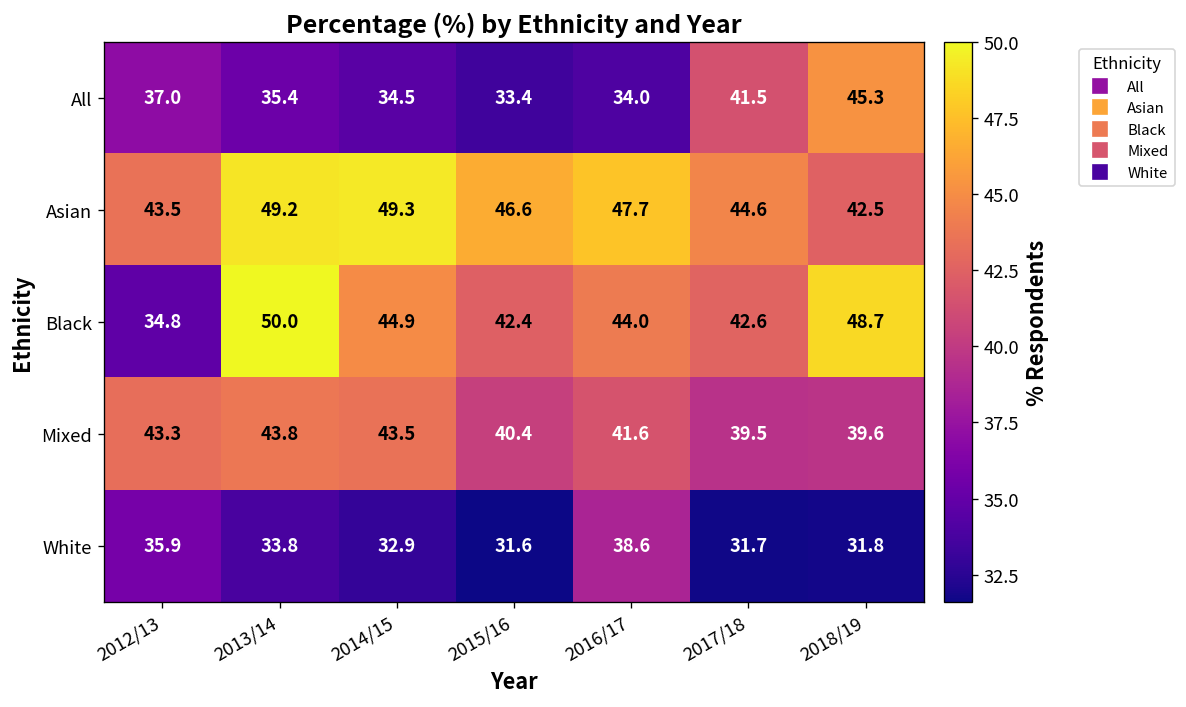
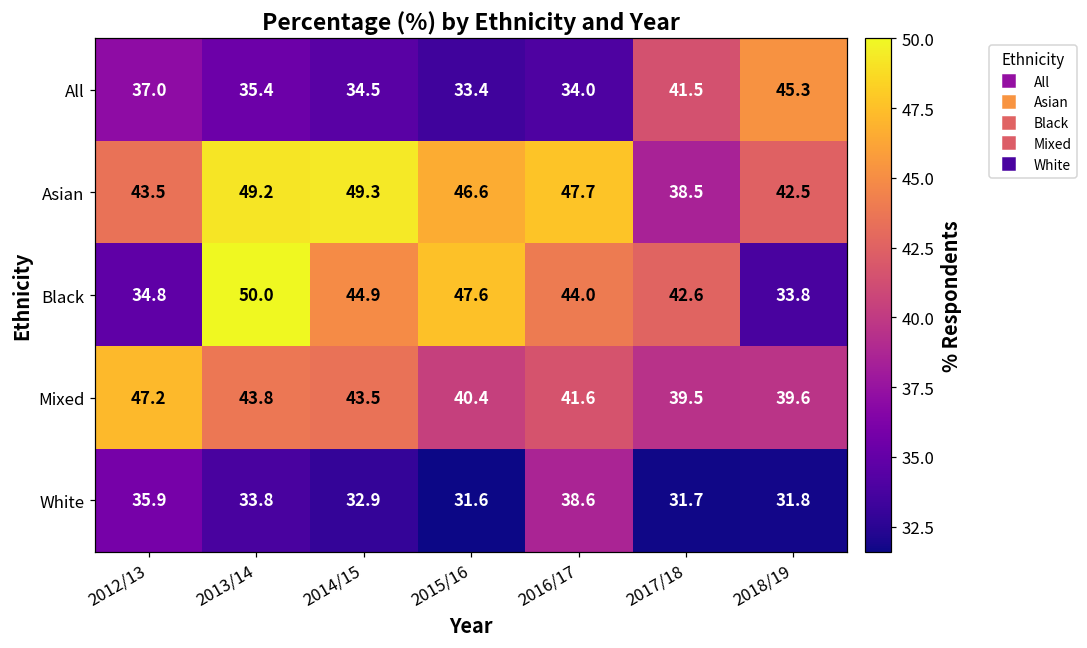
  {
    "All": {
      "2012/13": 37.0,
      "2013/14": 35.4,
      "2014/15": 34.5,
      "2015/16": 33.4,
      "2016/17": 34.0,
      "2017/18": 41.5,
      "2018/19": 45.3
    },
    "Asian": {
      "2012/13": 43.5,
      "2013/14": 49.2,
      "2014/15": 49.3,
      "2015/16": 46.6,
      "2016/17": 47.7,
-     "2017/18": 44.6,
+     "2017/18": 38.5,
      "2018/19": 42.5
    },
    "Black": {
      "2012/13": 34.8,
      "2013/14": 50.0,
      "2014/15": 44.9,
-     "2015/16": 42.4,
+     "2015/16": 47.6,
      "2016/17": 44.0,
      "2017/18": 42.6,
-     "2018/19": 48.7
+     "2018/19": 33.8
    },
    "Mixed": {
-     "2012/13": 43.3,
+     "2012/13": 47.2,
      "2013/14": 43.8,
      "2014/15": 43.5,
      "2015/16": 40.4,
      "2016/17": 41.6,
      "2017/18": 39.5,
      "2018/19": 39.6
    },
    "White": {
      "2012/13": 35.9,
      "2013/14": 33.8,
      "2014/15": 32.9,
      "2015/16": 31.6,
      "2016/17": 38.6,
      "2017/18": 31.7,
      "2018/19": 31.8
    }
  }
